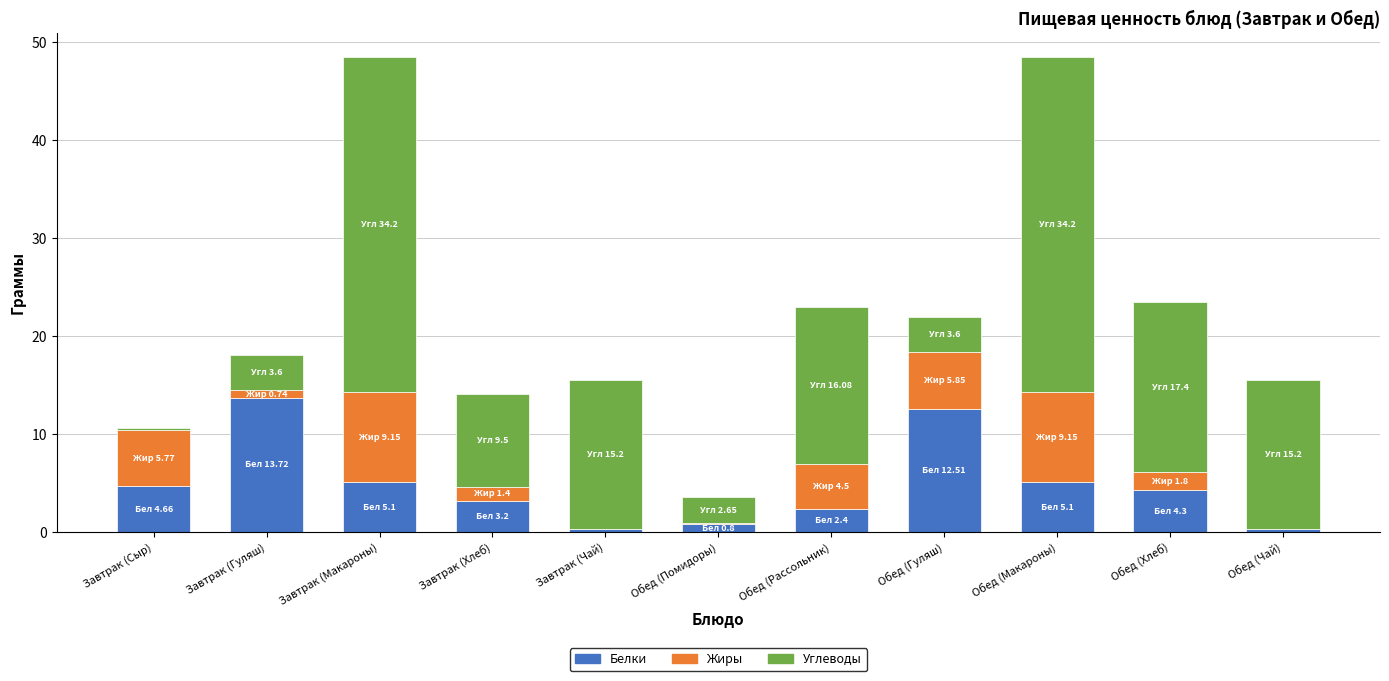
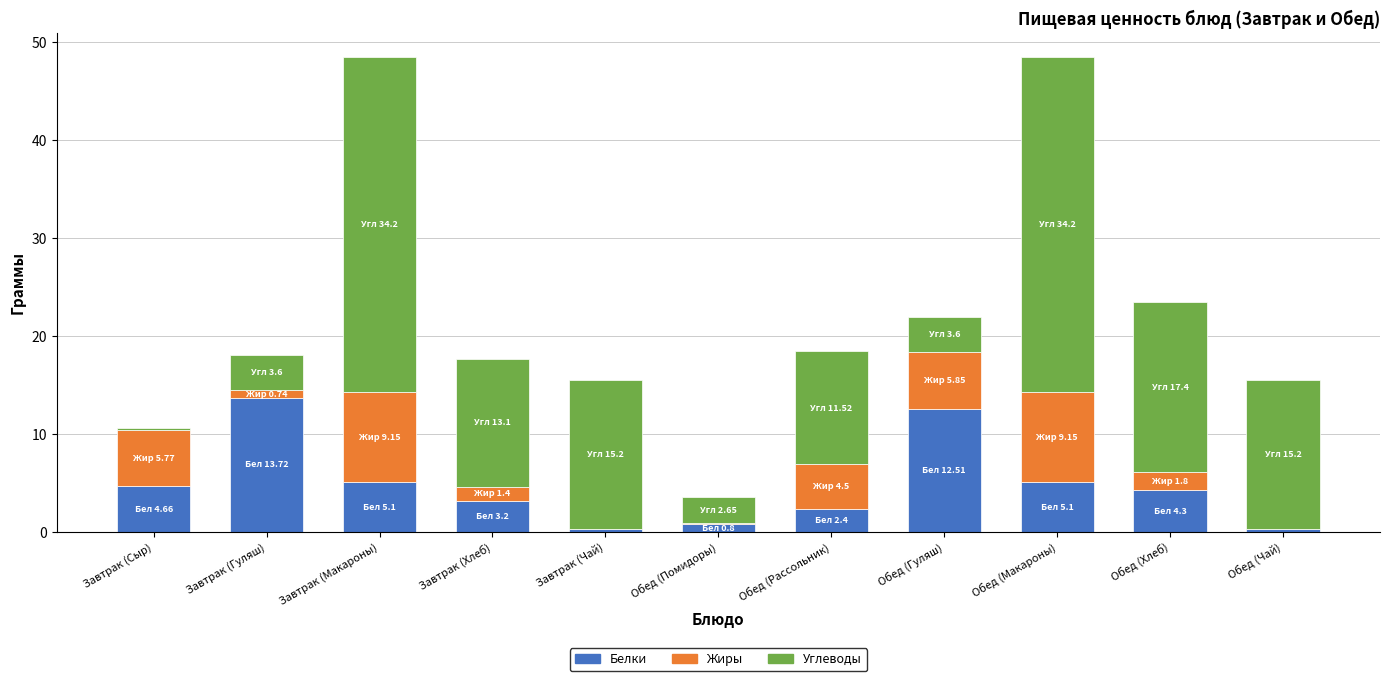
  {
    "Белки": {
      "Завтрак (Сыр)": 4.66,
      "Завтрак (Гуляш)": 13.72,
      "Завтрак (Макароны)": 5.1,
      "Завтрак (Хлеб)": 3.2,
      "Обед (Помидоры)": 0.8,
      "Обед (Рассольник)": 2.4,
      "Обед (Гуляш)": 12.51,
      "Обед (Макароны)": 5.1,
      "Обед (Хлеб)": 4.3
    },
    "Жиры": {
      "Завтрак (Сыр)": 5.77,
      "Завтрак (Гуляш)": 0.74,
      "Завтрак (Макароны)": 9.15,
      "Завтрак (Хлеб)": 1.4,
      "Обед (Рассольник)": 4.5,
      "Обед (Гуляш)": 5.85,
      "Обед (Макароны)": 9.15,
      "Обед (Хлеб)": 1.8
    },
    "Углеводы": {
      "Завтрак (Гуляш)": 3.6,
      "Завтрак (Макароны)": 34.2,
-     "Завтрак (Хлеб)": 9.5,
+     "Завтрак (Хлеб)": 13.1,
      "Завтрак (Чай)": 15.2,
      "Обед (Помидоры)": 2.65,
-     "Обед (Рассольник)": 16.08,
+     "Обед (Рассольник)": 11.52,
      "Обед (Гуляш)": 3.6,
      "Обед (Макароны)": 34.2,
      "Обед (Хлеб)": 17.4,
      "Обед (Чай)": 15.2
    }
  }
